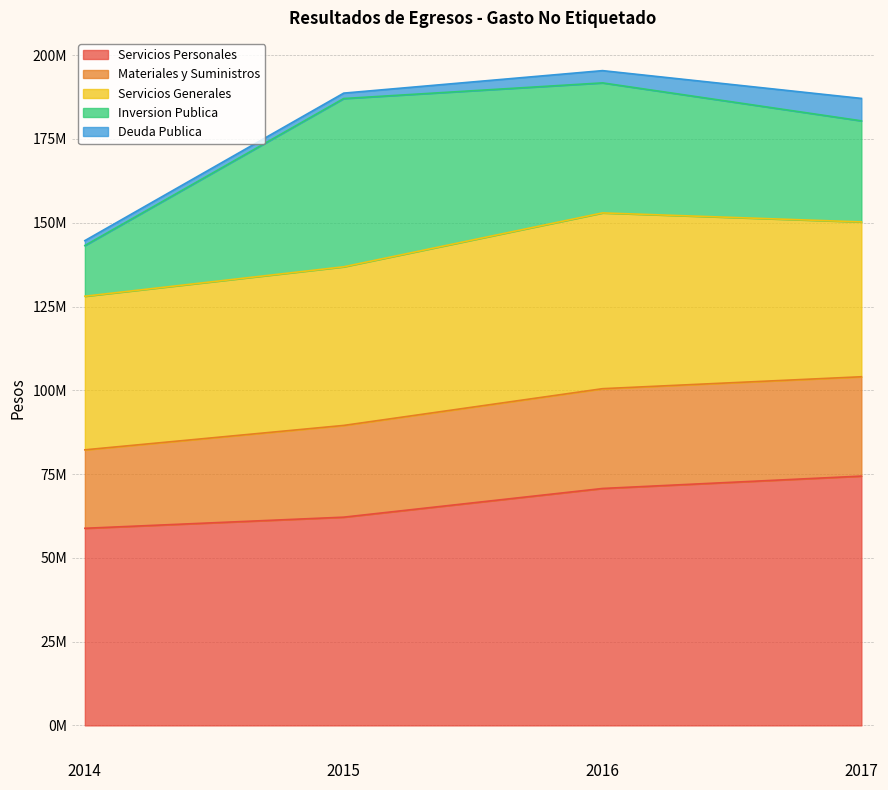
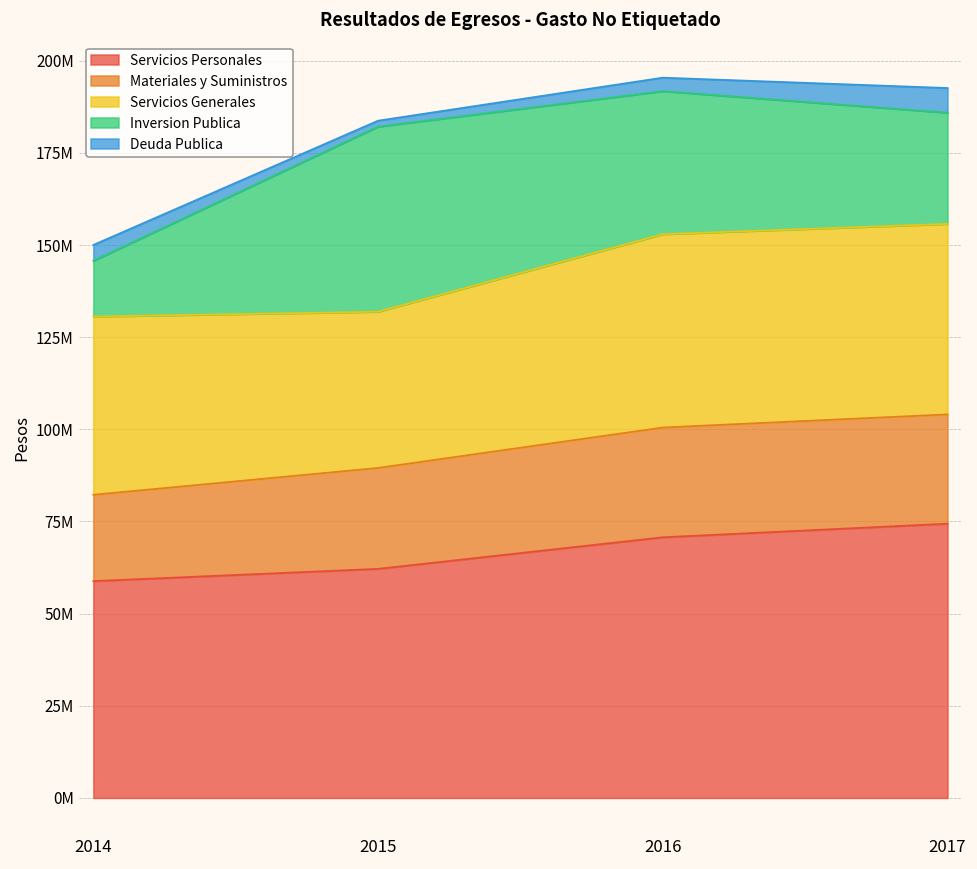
  {
    "Servicios Generales": {
-     "2014": 46000000,
-     "2015": 47000000,
+     "2014": 48000000,
+     "2015": 42000000,
      "2016": 52000000,
-     "2017": 46000000
+     "2017": 52000000
    },
    "Inversion Publica": {
      "2014": 15000000,
      "2015": 50000000,
      "2016": 39000000,
      "2017": 30000000
    },
    "Deuda Publica": {
-     "2014": 1000000,
+     "2014": 4000000,
      "2015": 2000000,
      "2016": 4000000,
      "2017": 7000000
    }
  }
